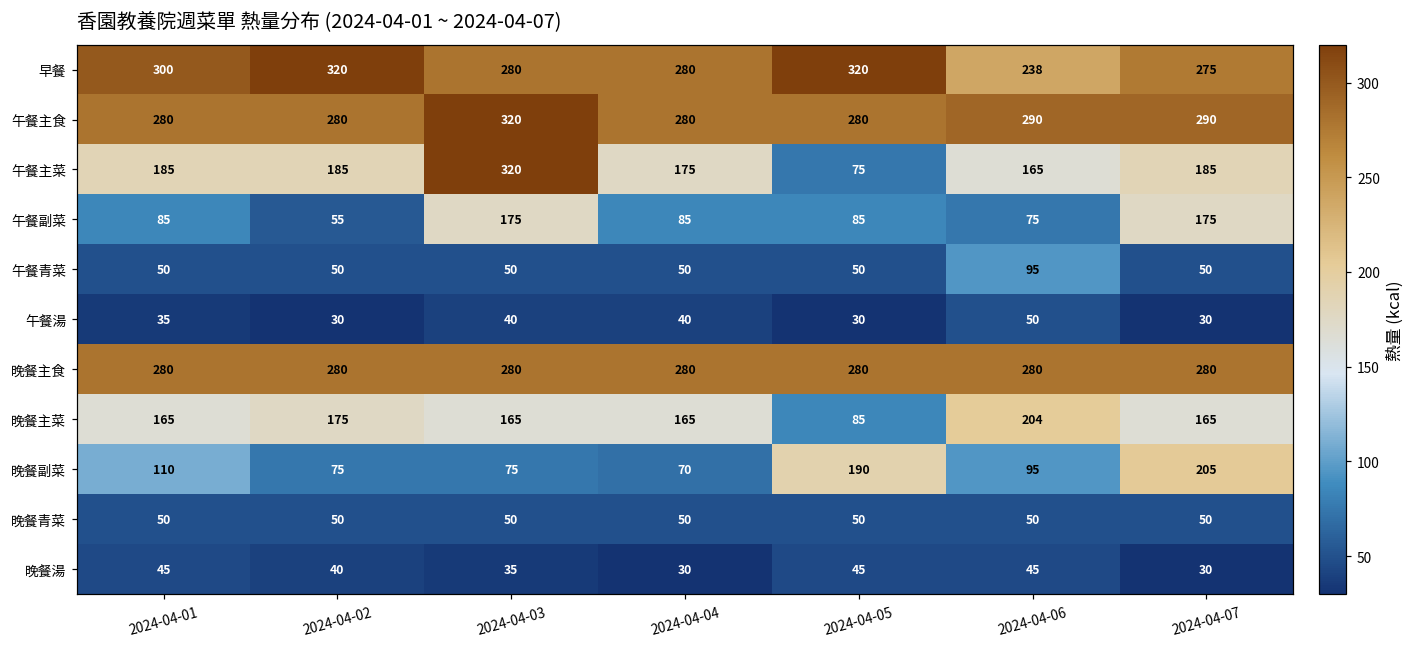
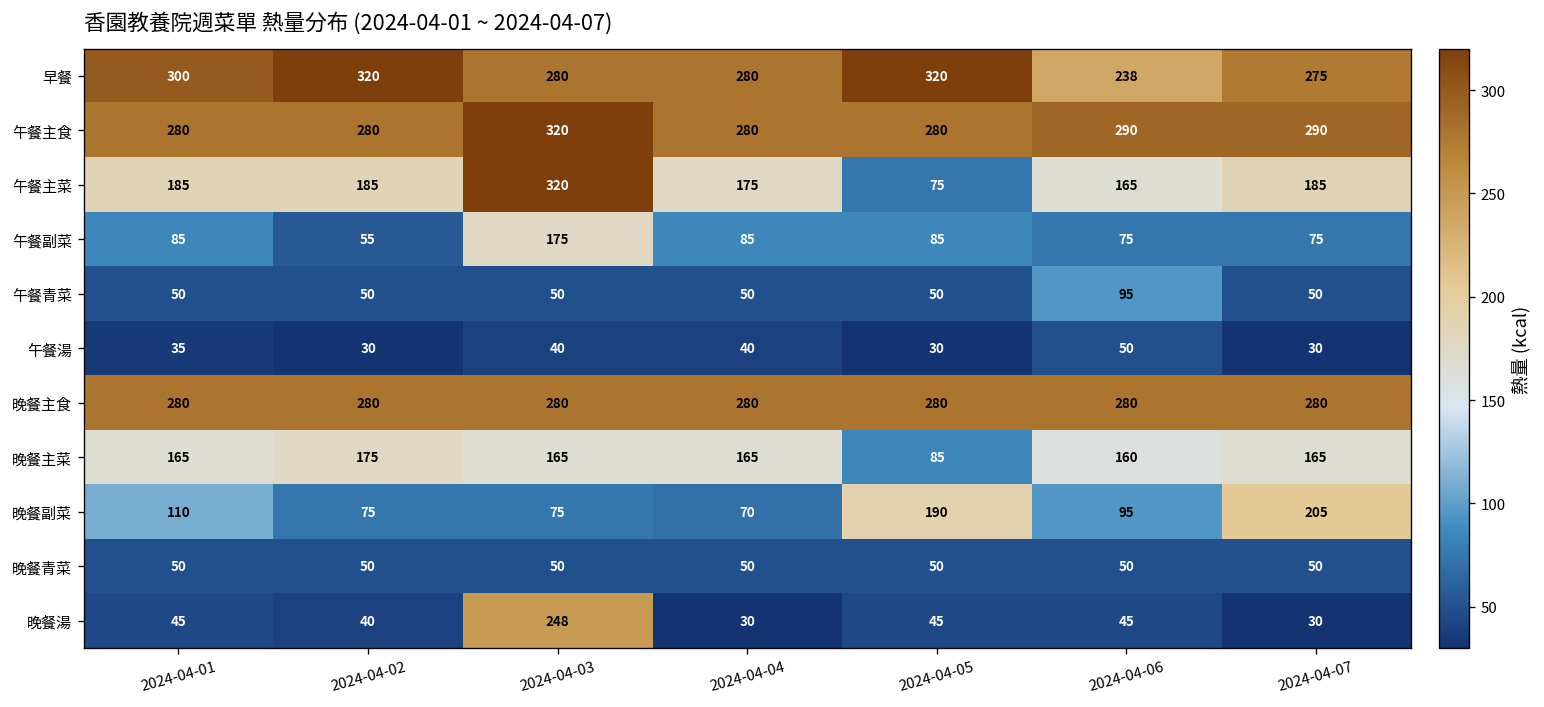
  {
    "早餐": {
      "2024-04-01": 300,
      "2024-04-02": 320,
      "2024-04-03": 280,
      "2024-04-04": 280,
      "2024-04-05": 320,
      "2024-04-06": 238,
      "2024-04-07": 275
    },
    "午餐主食": {
      "2024-04-01": 280,
      "2024-04-02": 280,
      "2024-04-03": 320,
      "2024-04-04": 280,
      "2024-04-05": 280,
      "2024-04-06": 290,
      "2024-04-07": 290
    },
    "午餐主菜": {
      "2024-04-01": 185,
      "2024-04-02": 185,
      "2024-04-03": 320,
      "2024-04-04": 175,
      "2024-04-05": 75,
      "2024-04-06": 165,
      "2024-04-07": 185
    },
    "午餐副菜": {
      "2024-04-01": 85,
      "2024-04-02": 55,
      "2024-04-03": 175,
      "2024-04-04": 85,
      "2024-04-05": 85,
      "2024-04-06": 75,
-     "2024-04-07": 175
+     "2024-04-07": 75
    },
    "午餐青菜": {
      "2024-04-01": 50,
      "2024-04-02": 50,
      "2024-04-03": 50,
      "2024-04-04": 50,
      "2024-04-05": 50,
      "2024-04-06": 95,
      "2024-04-07": 50
    },
    "午餐湯": {
      "2024-04-01": 35,
      "2024-04-02": 30,
      "2024-04-03": 40,
      "2024-04-04": 40,
      "2024-04-05": 30,
      "2024-04-06": 50,
      "2024-04-07": 30
    },
    "晚餐主食": {
      "2024-04-01": 280,
      "2024-04-02": 280,
      "2024-04-03": 280,
      "2024-04-04": 280,
      "2024-04-05": 280,
      "2024-04-06": 280,
      "2024-04-07": 280
    },
    "晚餐主菜": {
      "2024-04-01": 165,
      "2024-04-02": 175,
      "2024-04-03": 165,
      "2024-04-04": 165,
      "2024-04-05": 85,
-     "2024-04-06": 204,
+     "2024-04-06": 160,
      "2024-04-07": 165
    },
    "晚餐副菜": {
      "2024-04-01": 110,
      "2024-04-02": 75,
      "2024-04-03": 75,
      "2024-04-04": 70,
      "2024-04-05": 190,
      "2024-04-06": 95,
      "2024-04-07": 205
    },
    "晚餐青菜": {
      "2024-04-01": 50,
      "2024-04-02": 50,
      "2024-04-03": 50,
      "2024-04-04": 50,
      "2024-04-05": 50,
      "2024-04-06": 50,
      "2024-04-07": 50
    },
    "晚餐湯": {
      "2024-04-01": 45,
      "2024-04-02": 40,
-     "2024-04-03": 35,
+     "2024-04-03": 248,
      "2024-04-04": 30,
      "2024-04-05": 45,
      "2024-04-06": 45,
      "2024-04-07": 30
    }
  }
